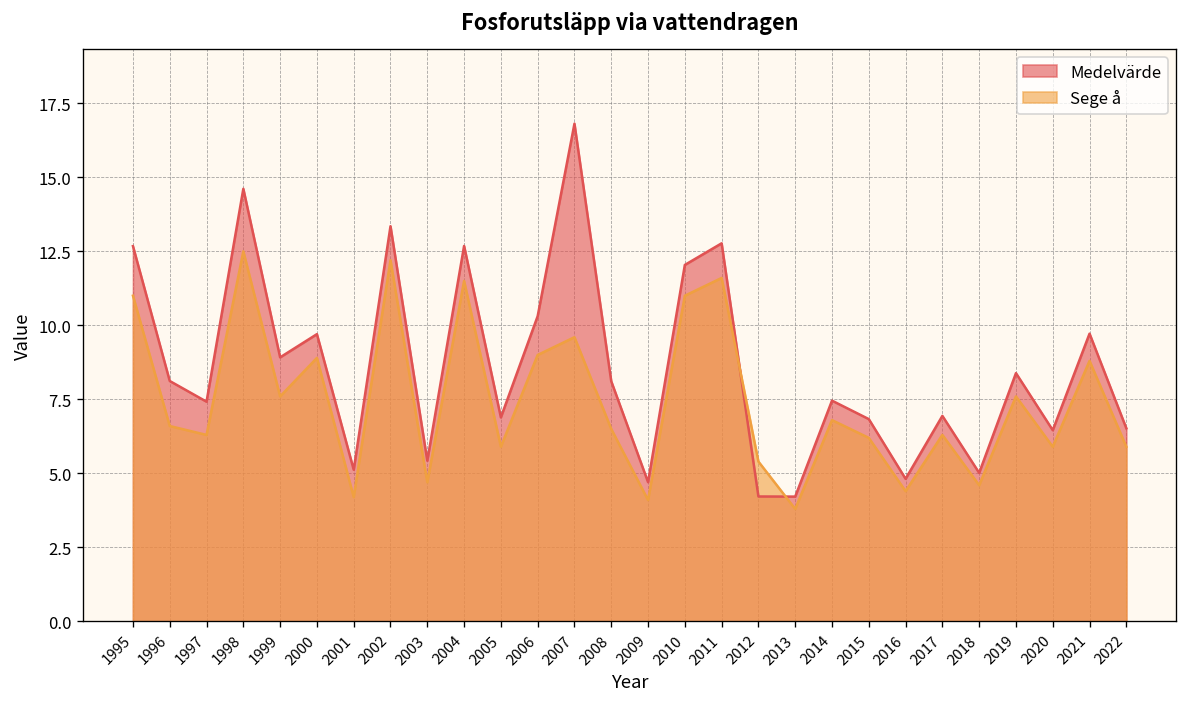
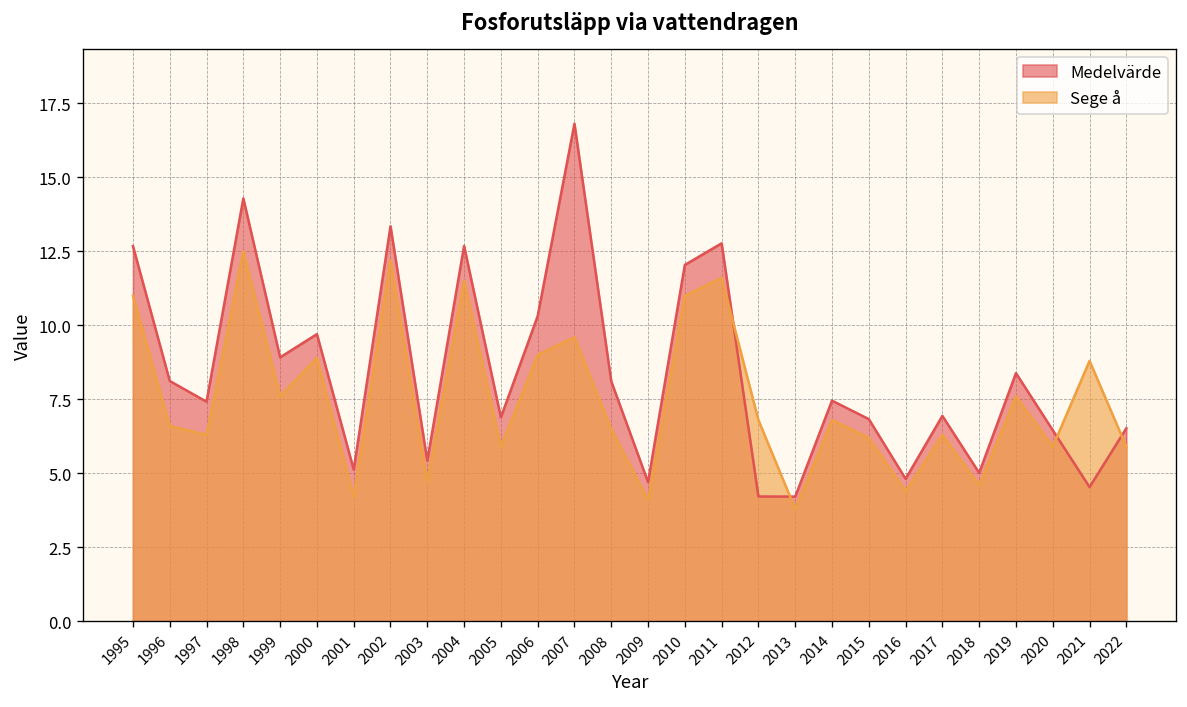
  {
    "Medelvärde": {
      "1995": 12.7,
      "1996": 8.1,
      "1997": 7.4,
-     "1998": 14.6,
+     "1998": 14.3,
      "1999": 8.9,
      "2000": 9.7,
      "2001": 5.1,
      "2002": 13.3,
      "2003": 5.4,
      "2004": 12.7,
      "2005": 6.9,
      "2006": 10.3,
      "2007": 16.8,
      "2008": 8.1,
      "2009": 4.7,
      "2010": 12.0,
      "2011": 12.8,
      "2012": 4.2,
      "2013": 4.2,
      "2014": 7.5,
      "2015": 6.8,
      "2016": 4.8,
      "2017": 6.9,
      "2018": 5.0,
      "2019": 8.4,
      "2020": 6.5,
-     "2021": 9.7,
+     "2021": 4.5,
      "2022": 6.5
    },
    "Sege å": {
      "1995": 11.0,
      "1996": 6.6,
      "1997": 6.3,
      "1998": 12.5,
      "1999": 7.6,
      "2000": 8.9,
      "2001": 4.2,
      "2002": 12.2,
      "2003": 4.7,
      "2004": 11.5,
      "2005": 5.9,
      "2006": 9.0,
      "2007": 9.6,
      "2008": 6.5,
      "2009": 4.1,
      "2010": 11.0,
      "2011": 11.6,
-     "2012": 5.4,
+     "2012": 6.8,
      "2013": 3.8,
      "2014": 6.8,
      "2015": 6.2,
      "2016": 4.4,
      "2017": 6.3,
      "2018": 4.6,
      "2019": 7.6,
      "2020": 5.9,
      "2021": 8.8,
      "2022": 5.9
    }
  }
